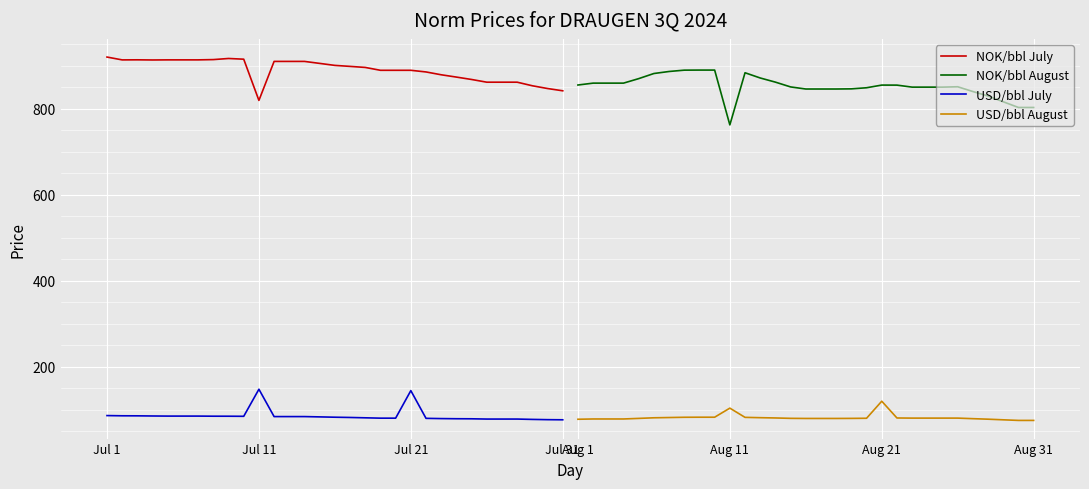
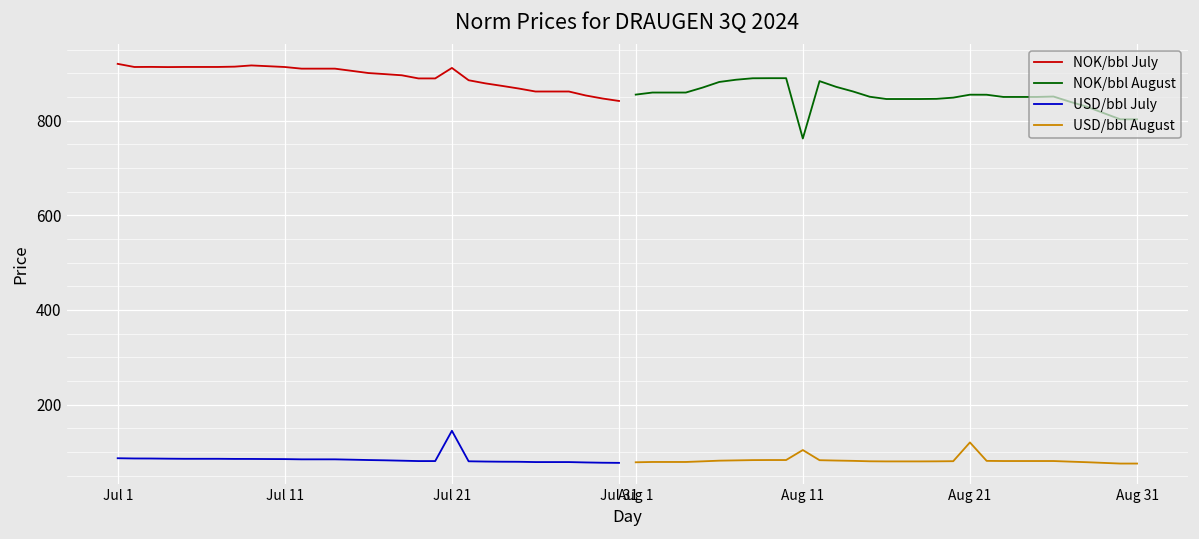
  {
    "NOK/bbl July": {
      "Jul 1": 920,
-     "Jul 11": 820,
-     "Jul 21": 890
+     "Jul 11": 910,
+     "Jul 21": 910
    },
    "NOK/bbl August": {
      "Aug 11": 760,
      "Aug 21": 850
    },
    "USD/bbl July": {
      "Jul 1": 90,
-     "Jul 11": 150,
+     "Jul 11": 80,
      "Jul 21": 140
    },
    "USD/bbl August": {
      "Aug 11": 100,
      "Aug 21": 120,
      "Aug 31": 80
    }
  }
